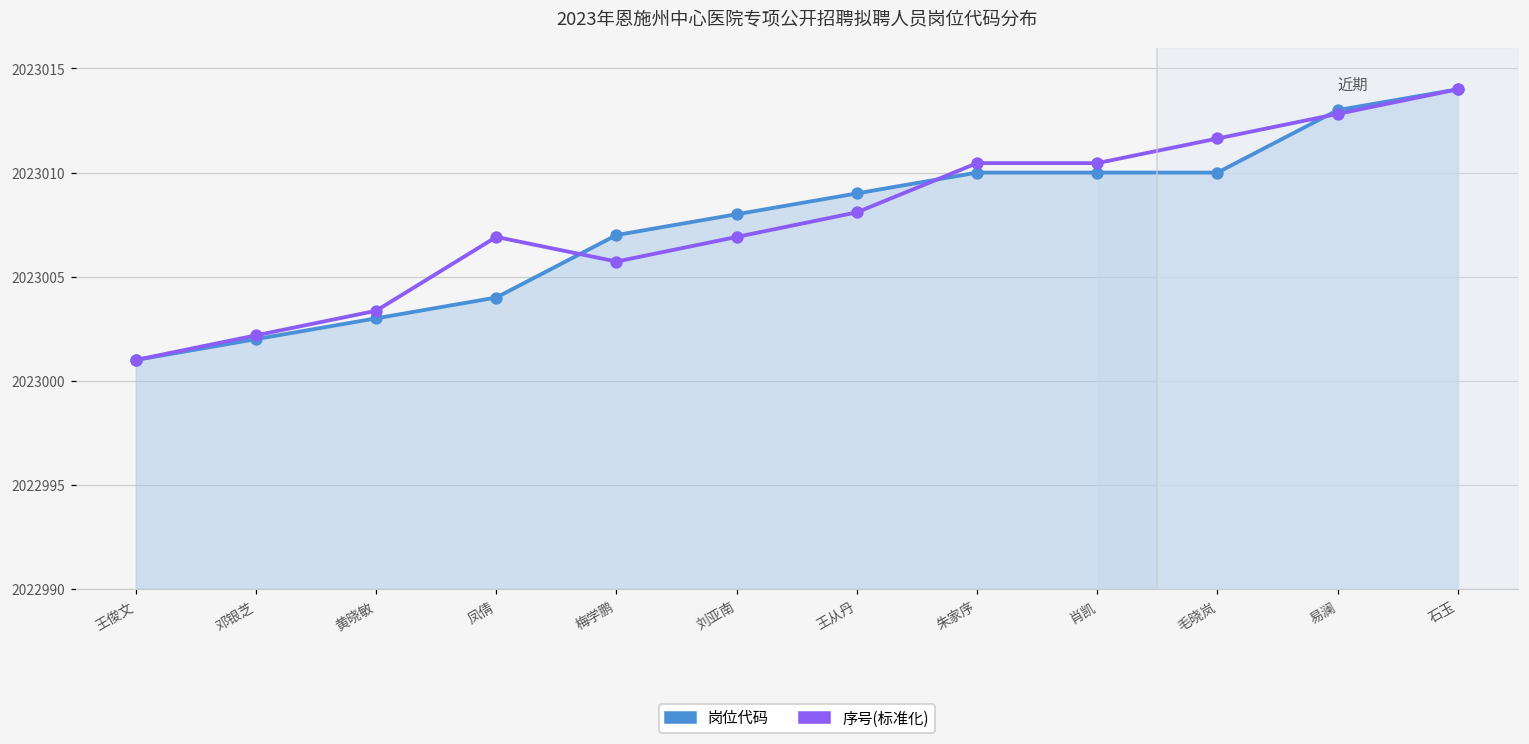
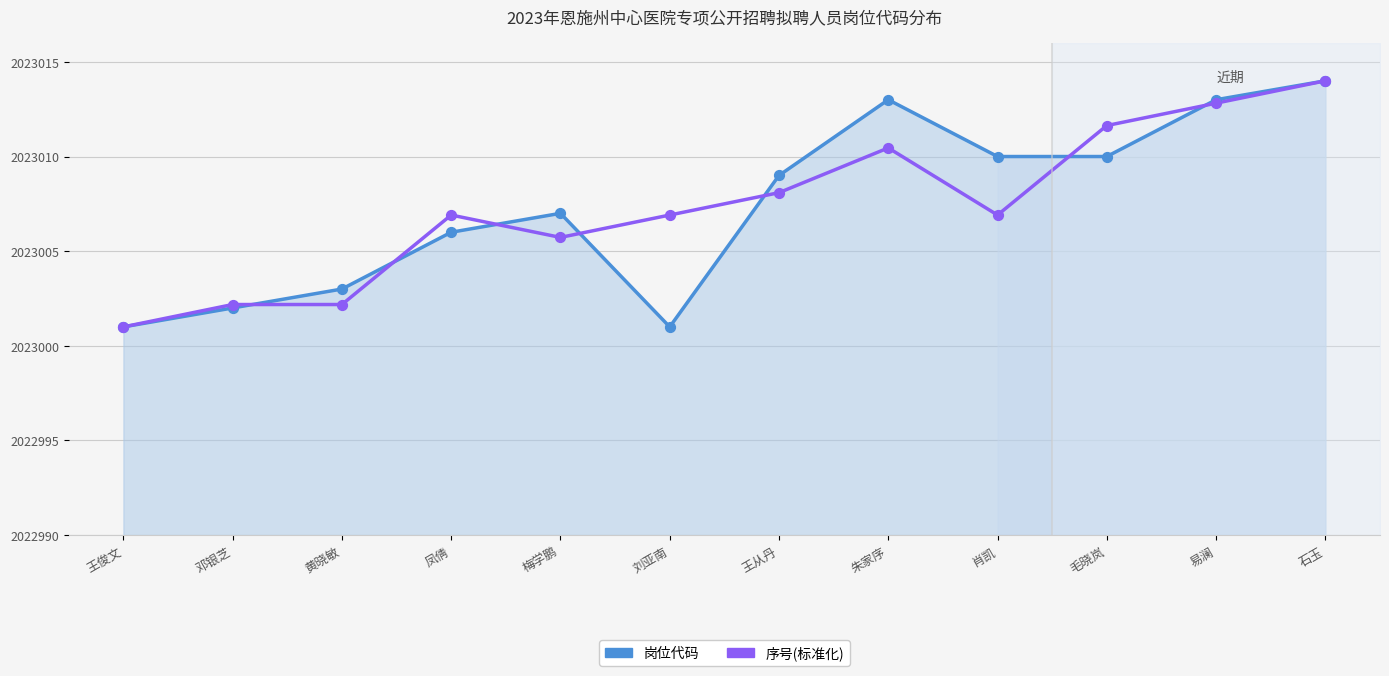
  {
    "岗位代码": {
      "邓银芝": 2023002,
      "黄晓敏": 2023003,
-     "凤倩": 2023004,
+     "凤倩": 2023006,
      "梅学鹏": 2023007,
-     "刘亚南": 2023008,
+     "刘亚南": 2023001,
      "王从丹": 2023009,
-     "朱家序": 2023010
+     "朱家序": 2023013
    },
    "序号(标准化)": {
      "邓银芝": 2023002.2,
-     "黄晓敏": 2023003.4,
+     "黄晓敏": 2023002.2,
      "凤倩": 2023006.9,
      "梅学鹏": 2023005.7,
      "刘亚南": 2023006.9,
      "王从丹": 2023008.1,
      "朱家序": 2023010.5,
-     "肖凯": 2023010.5,
+     "肖凯": 2023006.9,
      "毛晓岚": 2023011.6,
      "易澜": 2023012.8
    }
  }
